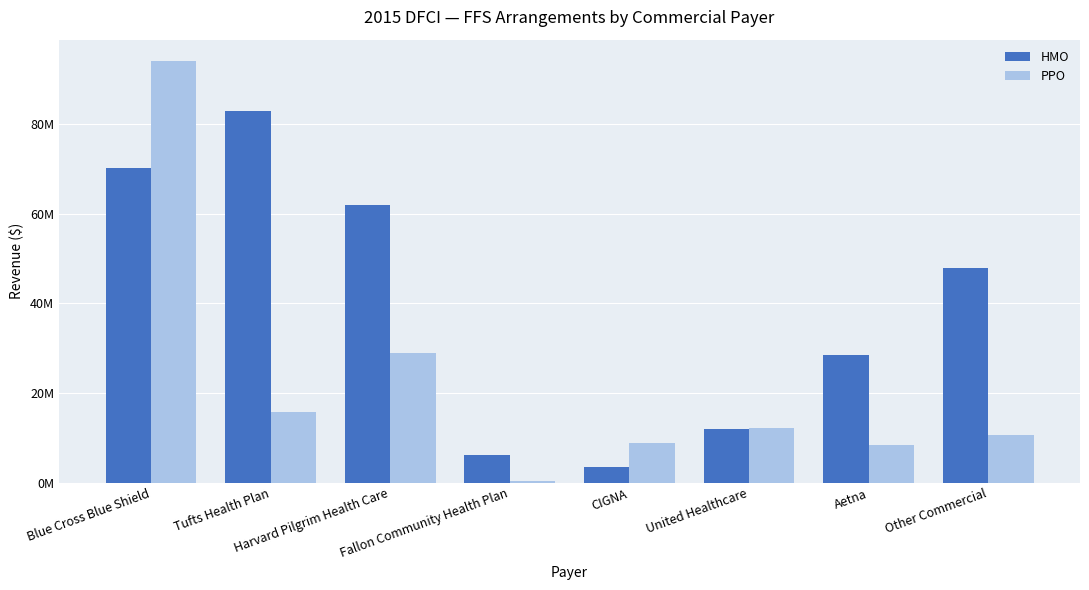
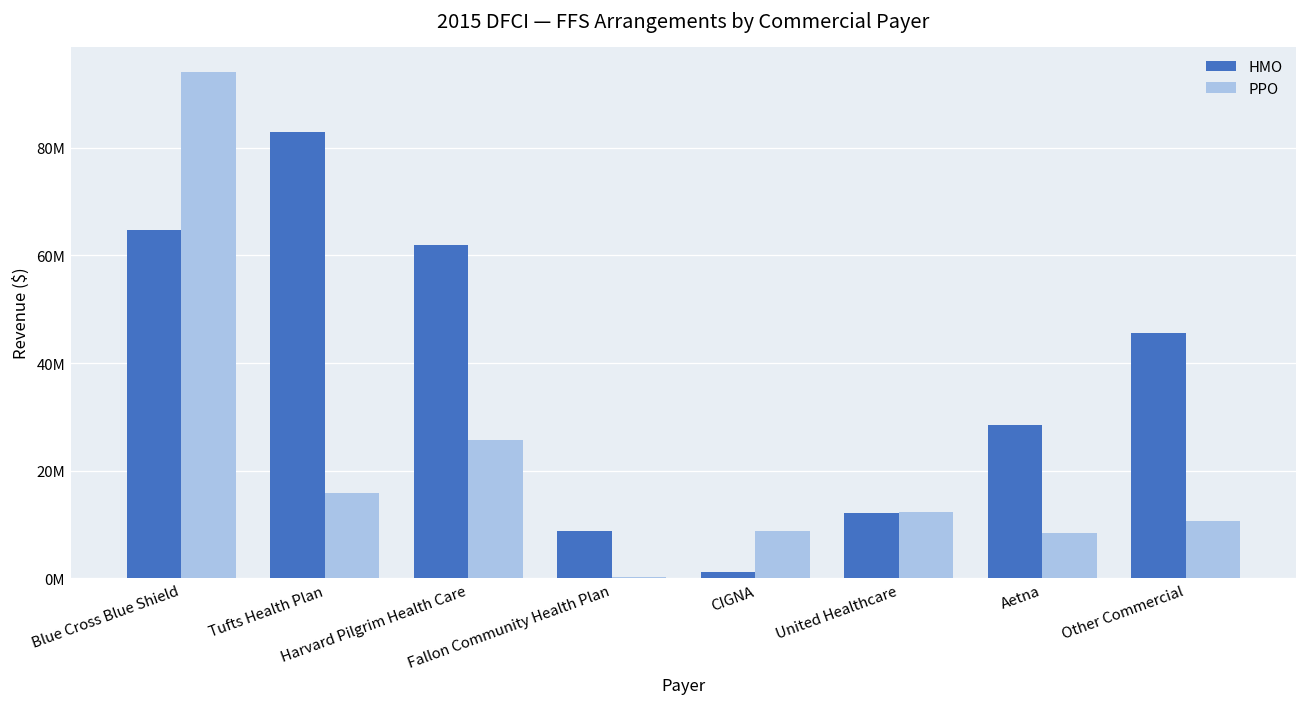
  {
    "HMO": {
-     "Blue Cross Blue Shield": 70000000,
+     "Blue Cross Blue Shield": 65000000,
      "Tufts Health Plan": 83000000,
      "Harvard Pilgrim Health Care": 62000000,
-     "Fallon Community Health Plan": 6000000,
-     "CIGNA": 3000000,
+     "Fallon Community Health Plan": 9000000,
+     "CIGNA": 1000000,
      "United Healthcare": 12000000,
      "Aetna": 28000000,
-     "Other Commercial": 48000000
+     "Other Commercial": 46000000
    },
    "PPO": {
      "Blue Cross Blue Shield": 94000000,
      "Tufts Health Plan": 16000000,
-     "Harvard Pilgrim Health Care": 29000000,
+     "Harvard Pilgrim Health Care": 26000000,
      "CIGNA": 9000000,
      "United Healthcare": 12000000,
      "Aetna": 8000000,
      "Other Commercial": 11000000
    }
  }
